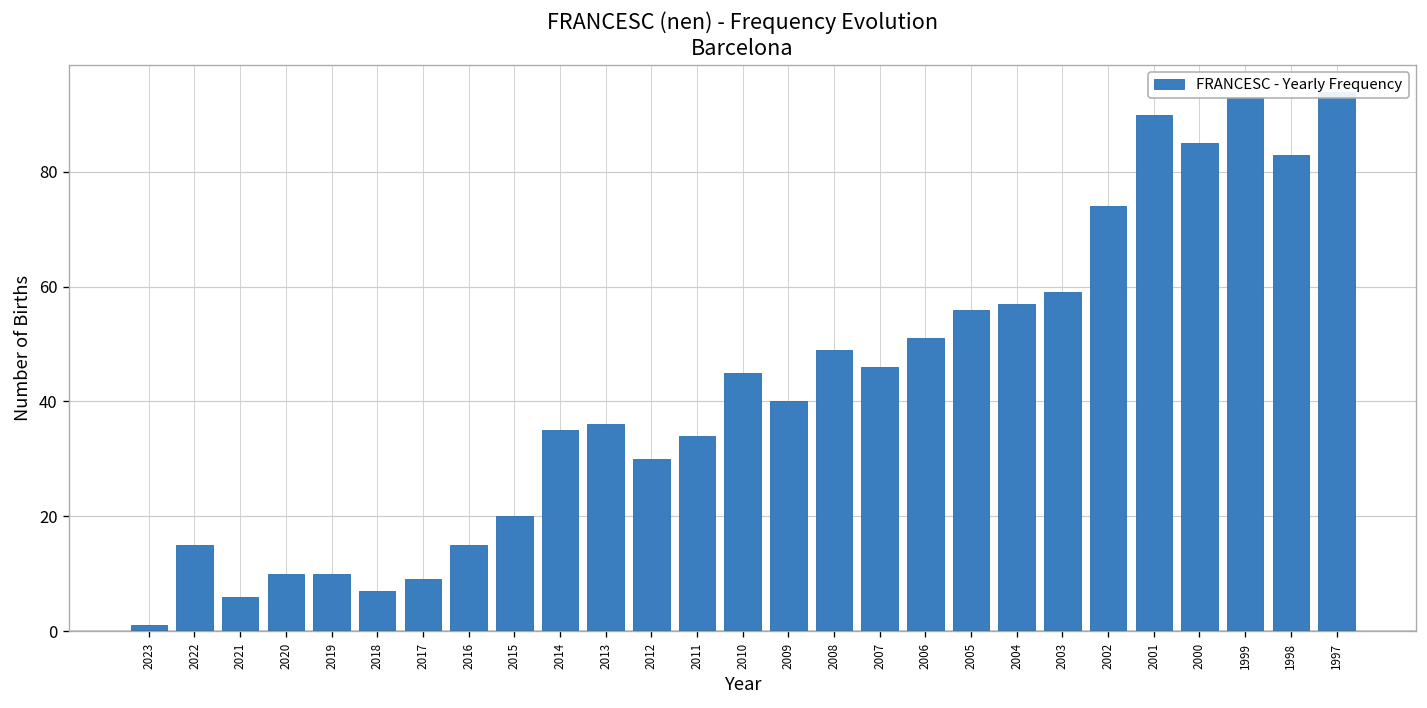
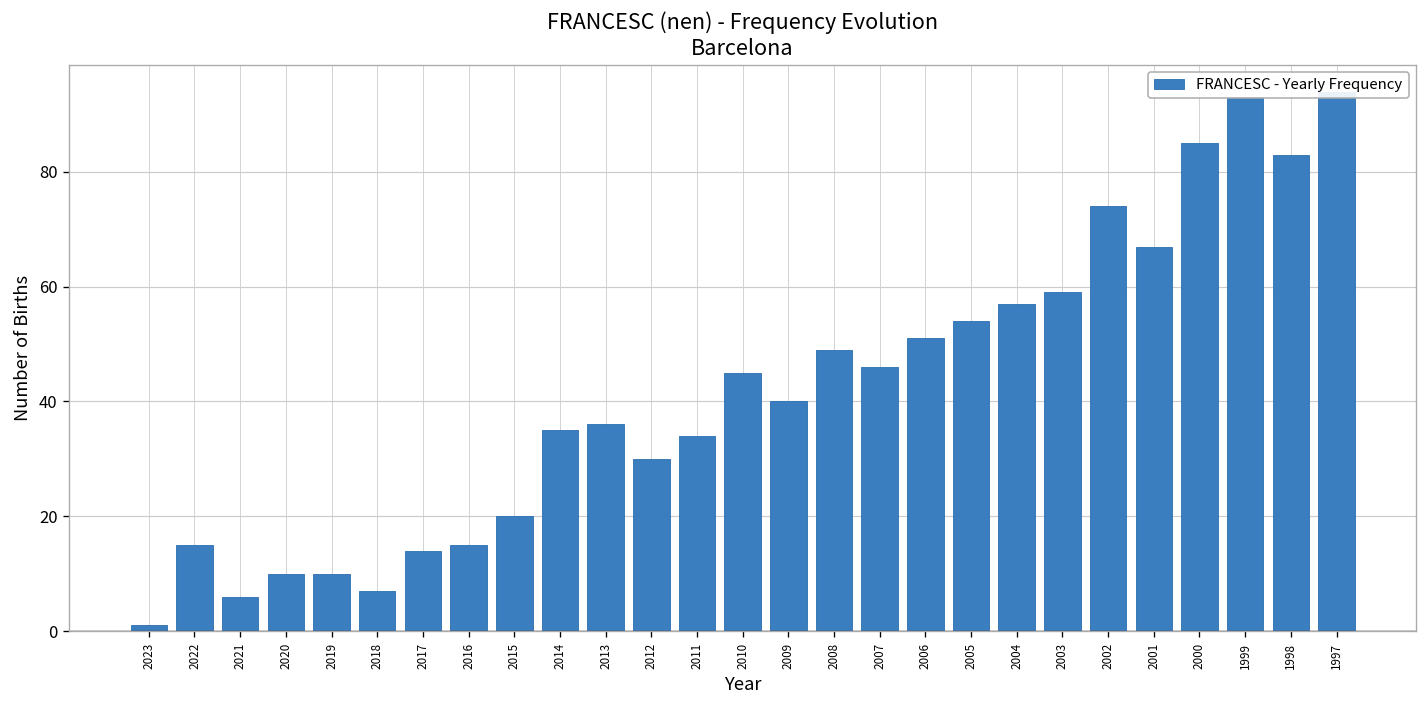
  {
    "2023": 1,
    "2022": 15,
    "2021": 6,
    "2020": 10,
    "2019": 10,
    "2018": 7,
-   "2017": 9,
+   "2017": 14,
    "2016": 15,
    "2015": 20,
    "2014": 35,
    "2013": 36,
    "2012": 30,
    "2011": 34,
    "2010": 45,
    "2009": 40,
    "2008": 49,
    "2007": 46,
    "2006": 51,
-   "2005": 56,
+   "2005": 54,
    "2004": 57,
    "2003": 59,
    "2002": 74,
-   "2001": 90,
+   "2001": 67,
    "2000": 85,
    "1998": 83
  }
